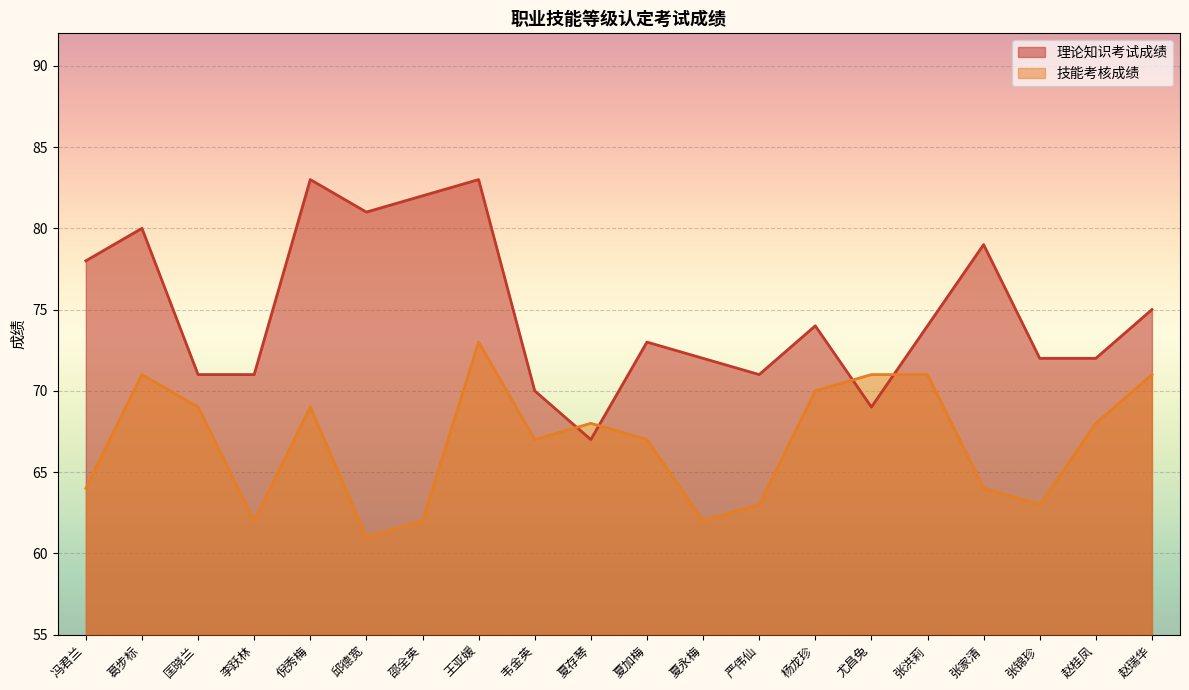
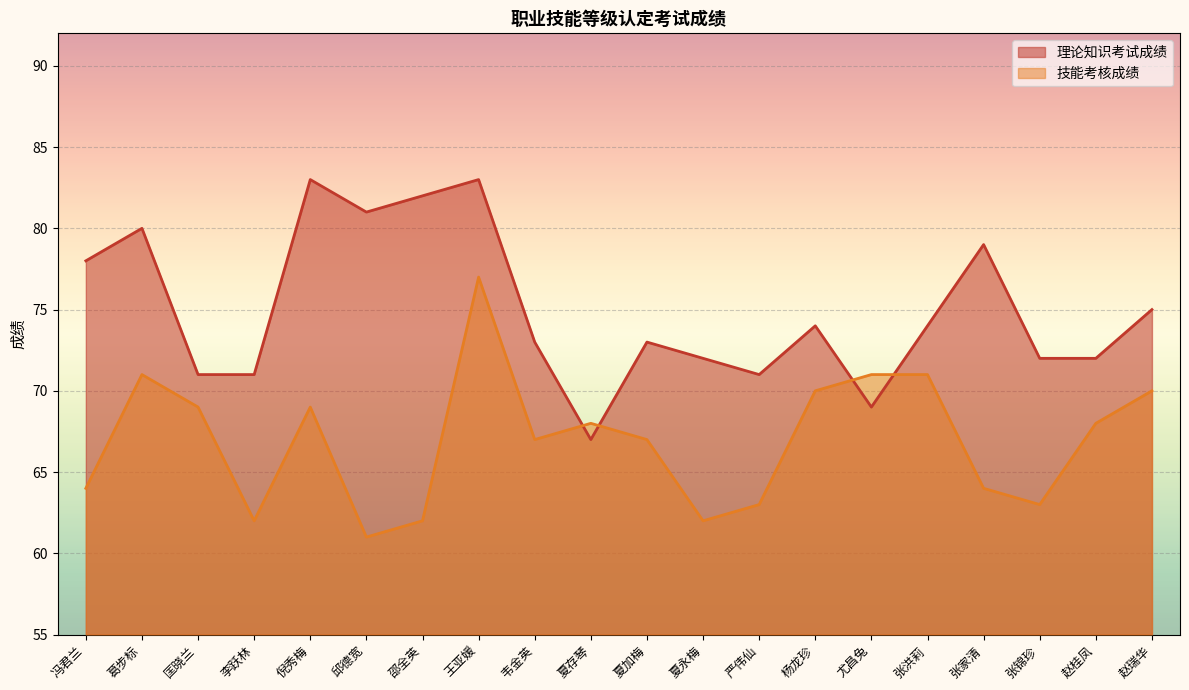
  {
    "理论知识考试成绩": {
      "冯君兰": 78,
      "葛步标": 80,
      "匡晓兰": 71,
      "李跃林": 71,
      "倪秀梅": 83,
      "邱德宽": 81,
      "邵全英": 82,
      "王亚媛": 83,
-     "韦金英": 70,
+     "韦金英": 73,
      "夏存琴": 67,
      "夏加梅": 73,
      "夏永梅": 72,
      "严伟仙": 71,
      "杨龙珍": 74,
      "尤昌兔": 69,
      "张洪莉": 74,
      "张家清": 79,
      "张锦珍": 72,
      "赵桂凤": 72,
      "赵瑞华": 75
    },
    "技能考核成绩": {
      "冯君兰": 64,
      "葛步标": 71,
      "匡晓兰": 69,
      "李跃林": 62,
      "倪秀梅": 69,
      "邱德宽": 61,
      "邵全英": 62,
-     "王亚媛": 73,
+     "王亚媛": 77,
      "韦金英": 67,
      "夏存琴": 68,
      "夏加梅": 67,
      "夏永梅": 62,
      "严伟仙": 63,
      "杨龙珍": 70,
      "尤昌兔": 71,
      "张洪莉": 71,
      "张家清": 64,
      "张锦珍": 63,
      "赵桂凤": 68,
-     "赵瑞华": 71
+     "赵瑞华": 70
    }
  }
